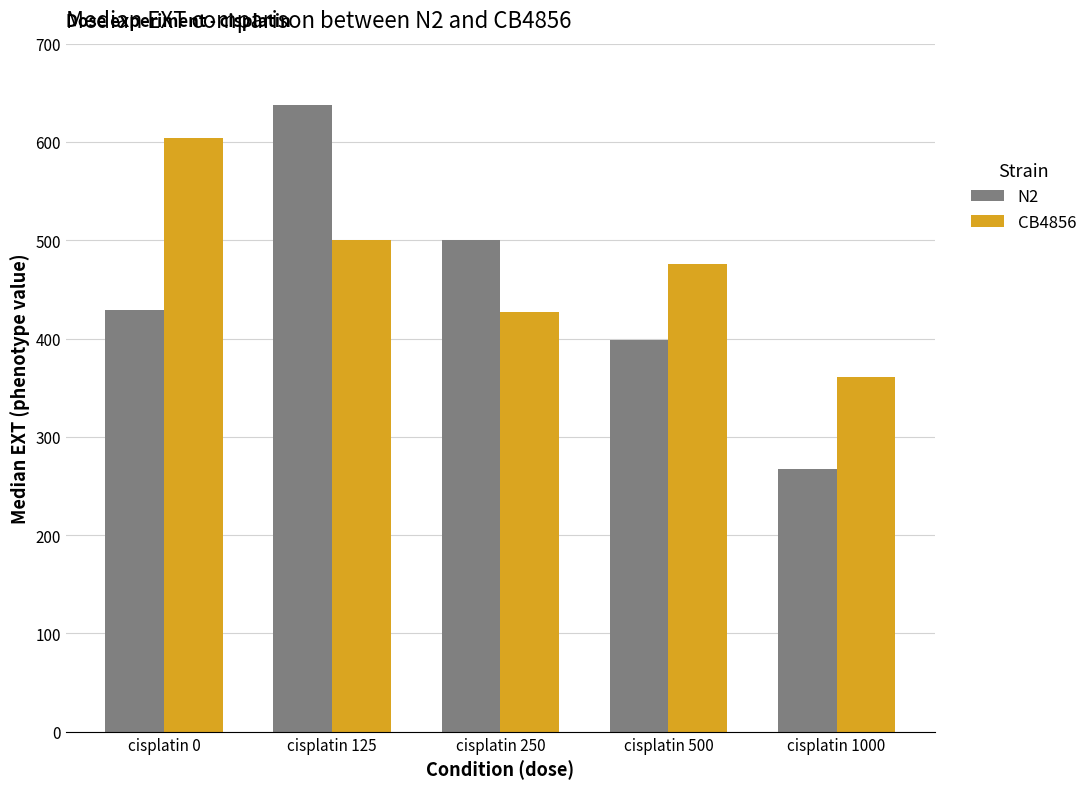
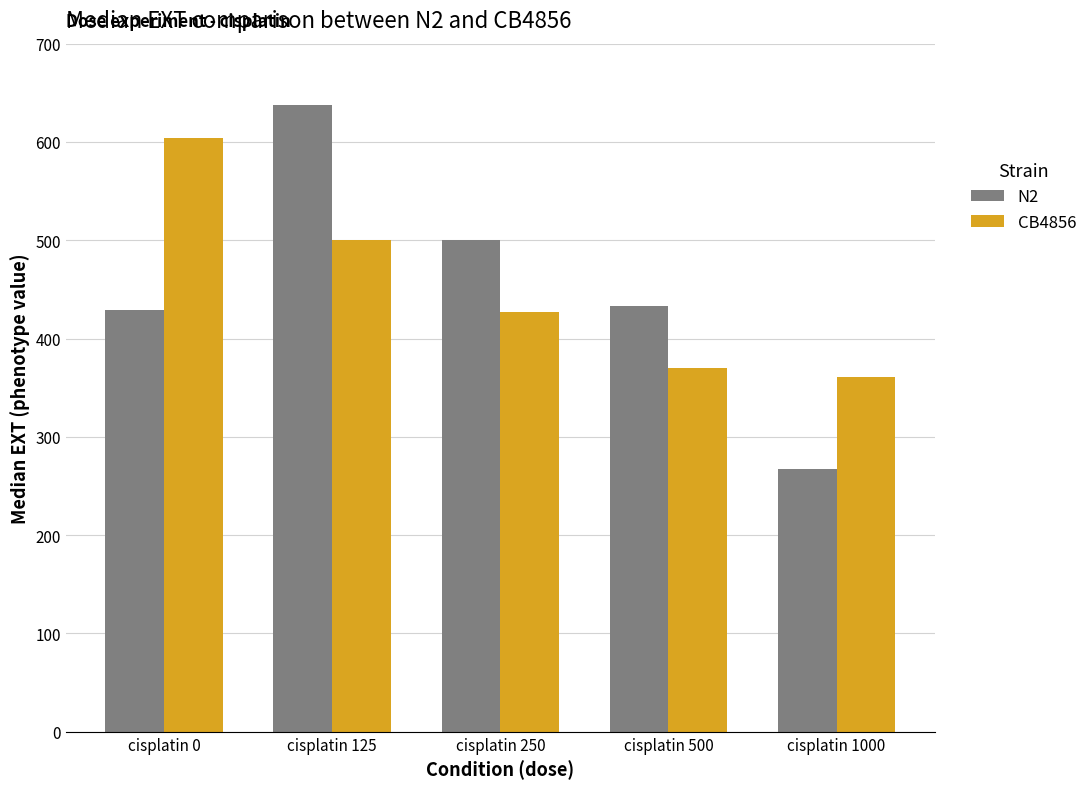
  {
    "N2": {
      "cisplatin 0": 430,
      "cisplatin 125": 640,
      "cisplatin 250": 500,
-     "cisplatin 500": 400,
+     "cisplatin 500": 430,
      "cisplatin 1000": 270
    },
    "CB4856": {
      "cisplatin 0": 600,
      "cisplatin 125": 500,
      "cisplatin 250": 430,
-     "cisplatin 500": 480,
+     "cisplatin 500": 370,
      "cisplatin 1000": 360
    }
  }
